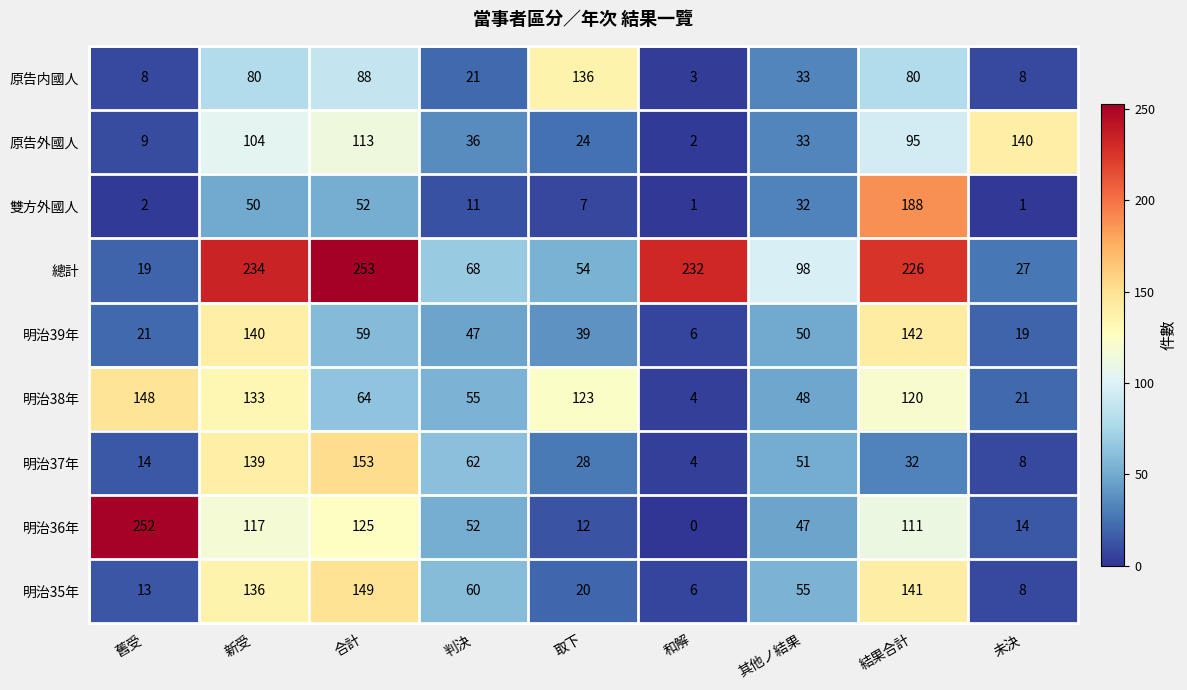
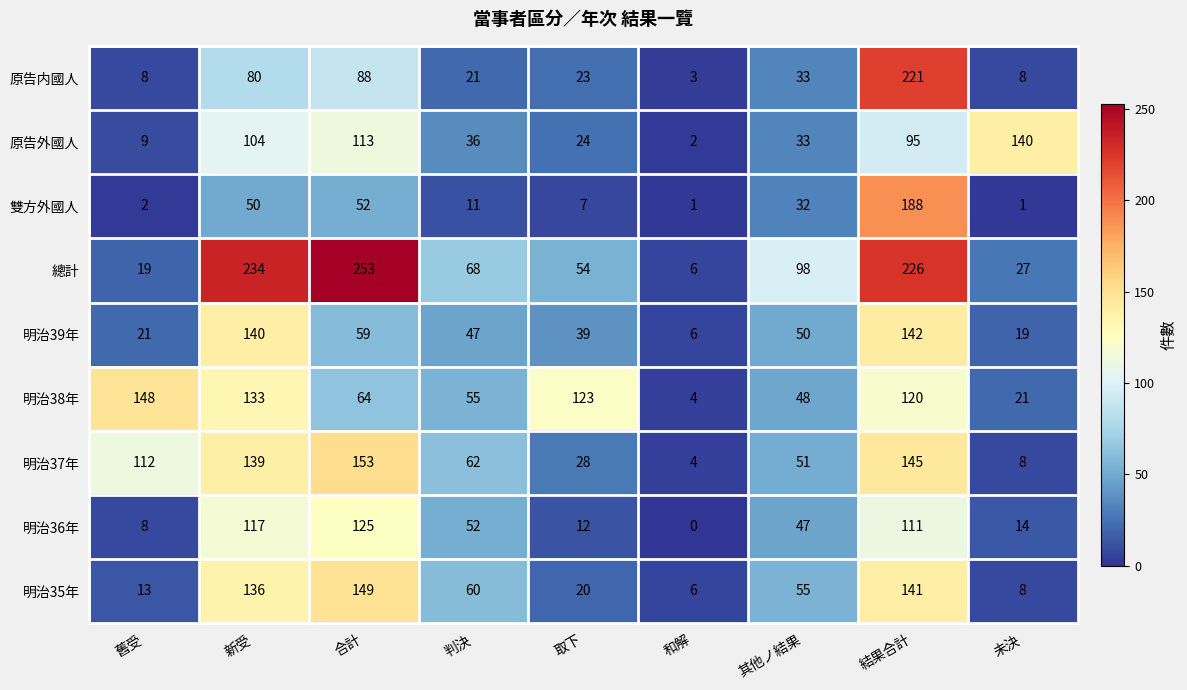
  {
    "原告内國人": {
      "舊受": 8,
      "新受": 80,
      "合計": 88,
      "判決": 21,
-     "取下": 136,
+     "取下": 23,
      "和解": 3,
      "其他ノ結果": 33,
-     "結果合計": 80,
+     "結果合計": 221,
      "未決": 8
    },
    "原告外國人": {
      "舊受": 9,
      "新受": 104,
      "合計": 113,
      "判決": 36,
      "取下": 24,
      "和解": 2,
      "其他ノ結果": 33,
      "結果合計": 95,
      "未決": 140
    },
    "雙方外國人": {
      "舊受": 2,
      "新受": 50,
      "合計": 52,
      "判決": 11,
      "取下": 7,
      "和解": 1,
      "其他ノ結果": 32,
      "結果合計": 188,
      "未決": 1
    },
    "總計": {
      "舊受": 19,
      "新受": 234,
      "合計": 253,
      "判決": 68,
      "取下": 54,
-     "和解": 232,
+     "和解": 6,
      "其他ノ結果": 98,
      "結果合計": 226,
      "未決": 27
    },
    "明治39年": {
      "舊受": 21,
      "新受": 140,
      "合計": 59,
      "判決": 47,
      "取下": 39,
      "和解": 6,
      "其他ノ結果": 50,
      "結果合計": 142,
      "未決": 19
    },
    "明治38年": {
      "舊受": 148,
      "新受": 133,
      "合計": 64,
      "判決": 55,
      "取下": 123,
      "和解": 4,
      "其他ノ結果": 48,
      "結果合計": 120,
      "未決": 21
    },
    "明治37年": {
-     "舊受": 14,
+     "舊受": 112,
      "新受": 139,
      "合計": 153,
      "判決": 62,
      "取下": 28,
      "和解": 4,
      "其他ノ結果": 51,
-     "結果合計": 32,
+     "結果合計": 145,
      "未決": 8
    },
    "明治36年": {
-     "舊受": 252,
+     "舊受": 8,
      "新受": 117,
      "合計": 125,
      "判決": 52,
      "取下": 12,
      "和解": 0,
      "其他ノ結果": 47,
      "結果合計": 111,
      "未決": 14
    },
    "明治35年": {
      "舊受": 13,
      "新受": 136,
      "合計": 149,
      "判決": 60,
      "取下": 20,
      "和解": 6,
      "其他ノ結果": 55,
      "結果合計": 141,
      "未決": 8
    }
  }
